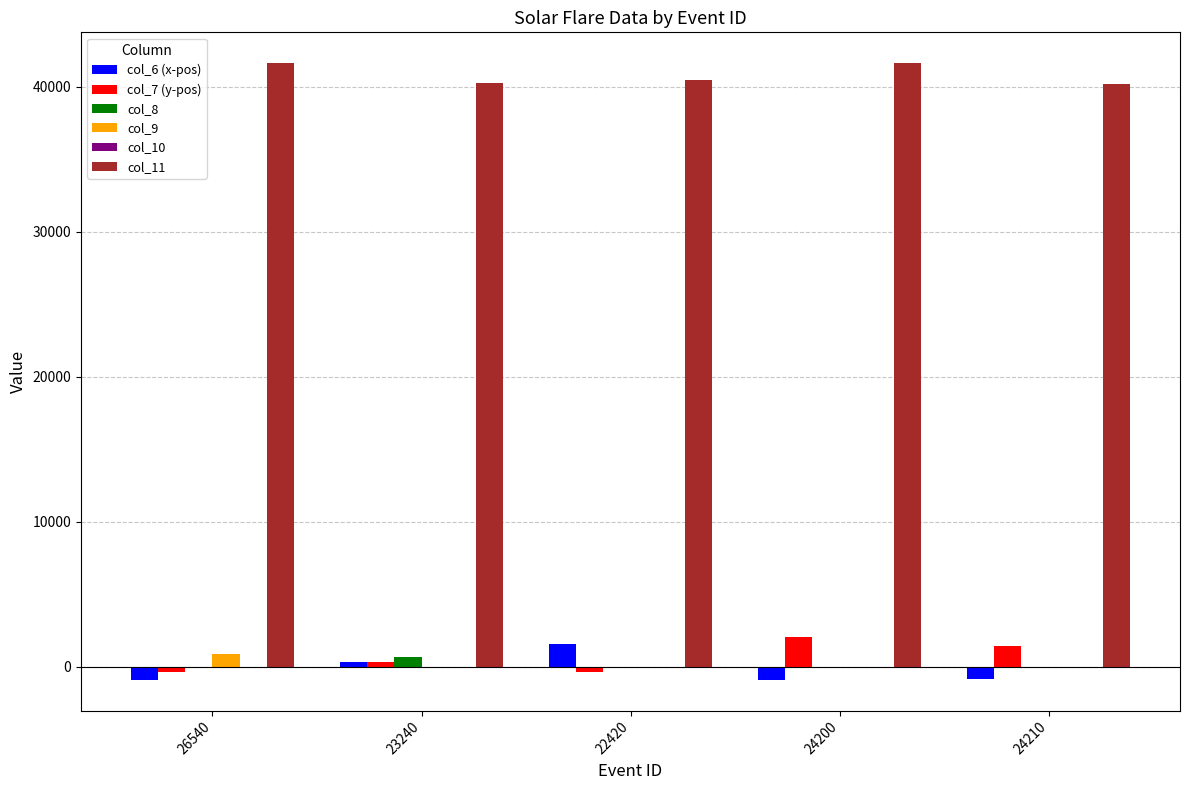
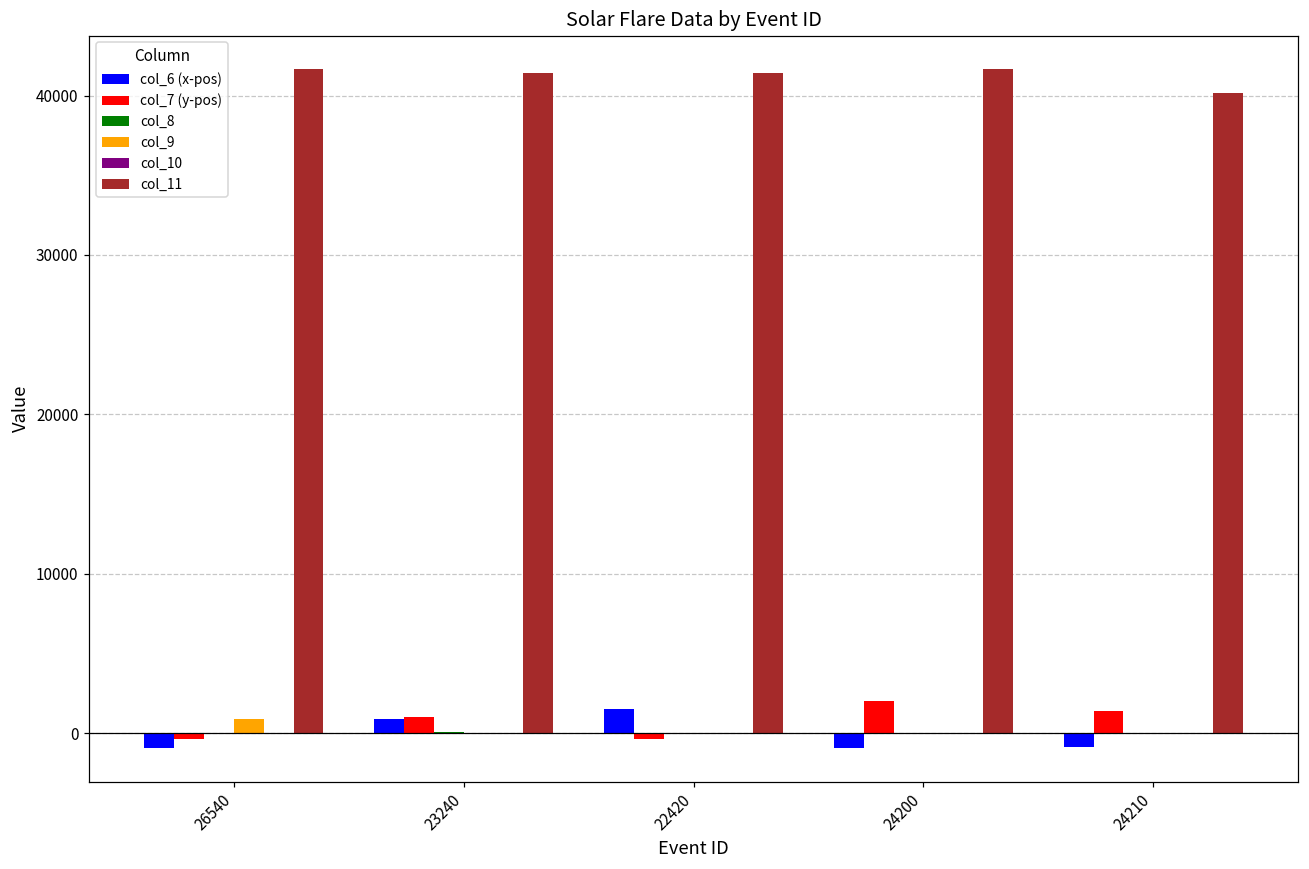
  {
    "col_6 (x-pos)": {
      "26540": -900,
-     "23240": 300,
+     "23240": 900,
      "22420": 1500,
      "24200": -900,
      "24210": -900
    },
    "col_7 (y-pos)": {
      "26540": -300,
-     "23240": 300,
+     "23240": 1000,
      "22420": -400,
      "24200": 2000,
      "24210": 1400
    },
    "col_8": {
      "26540": 0,
-     "23240": 700,
+     "23240": 100,
      "22420": 0,
      "24200": 0,
      "24210": 0
    },
    "col_9": {
      "26540": 900,
      "23240": 0,
      "22420": 0,
      "24200": 0,
      "24210": 0
    },
    "col_10": {
      "26540": 0,
      "23240": 0,
      "22420": 0,
      "24200": 0,
      "24210": 0
    },
    "col_11": {
      "26540": 41600,
-     "23240": 40300,
-     "22420": 40500,
+     "23240": 41400,
+     "22420": 41400,
      "24200": 41600,
      "24210": 40200
    }
  }
